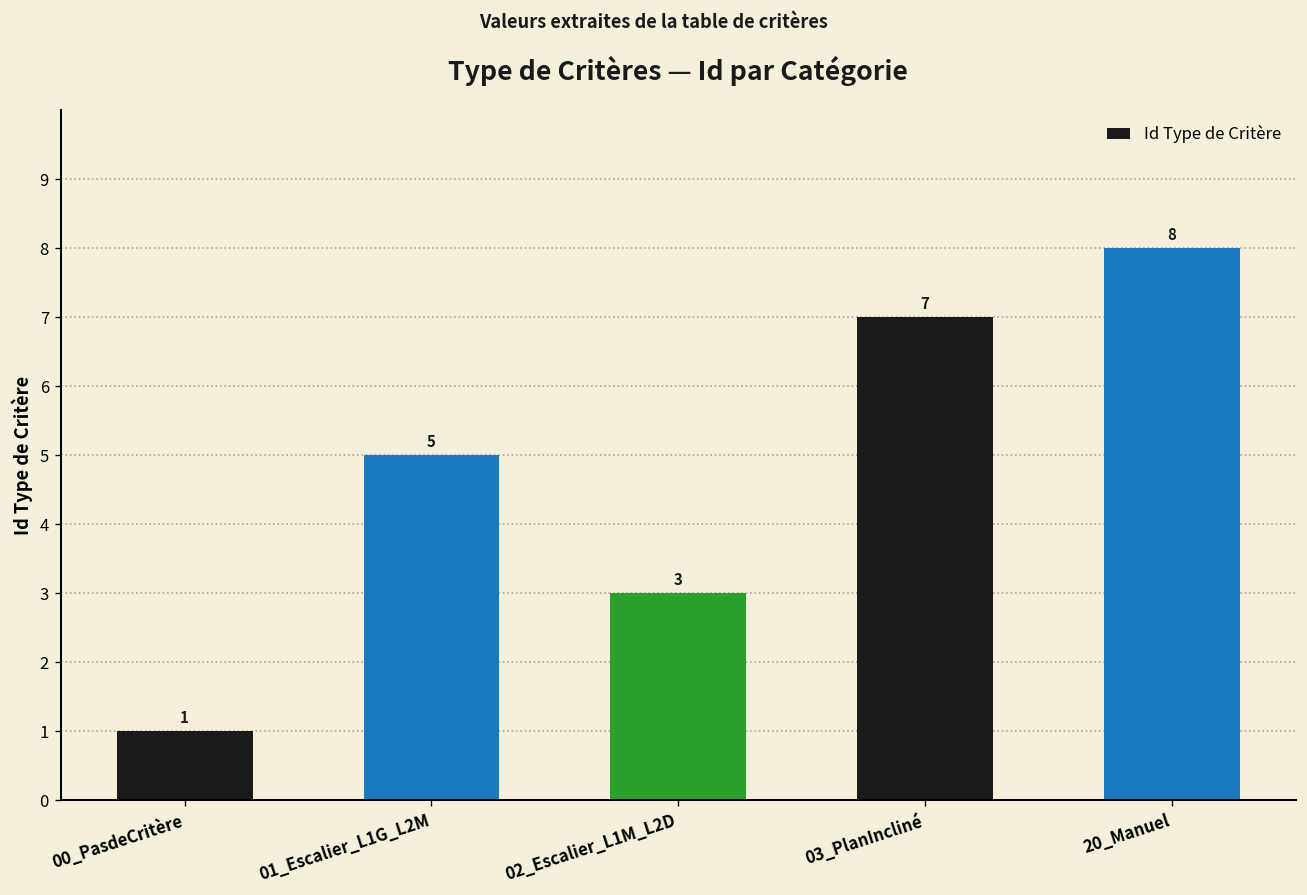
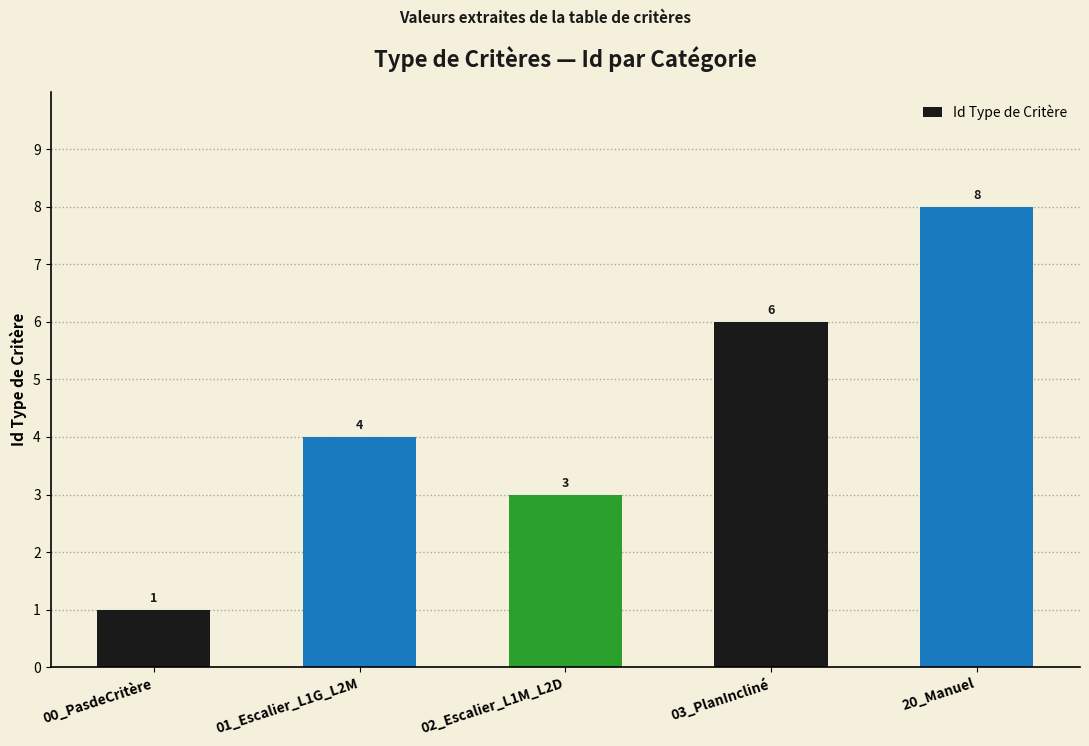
  {
    "00_PasdeCritère": 1,
-   "01_Escalier_L1G_L2M": 5,
+   "01_Escalier_L1G_L2M": 4,
    "02_Escalier_L1M_L2D": 3,
-   "03_PlanIncliné": 7,
+   "03_PlanIncliné": 6,
    "20_Manuel": 8
  }
